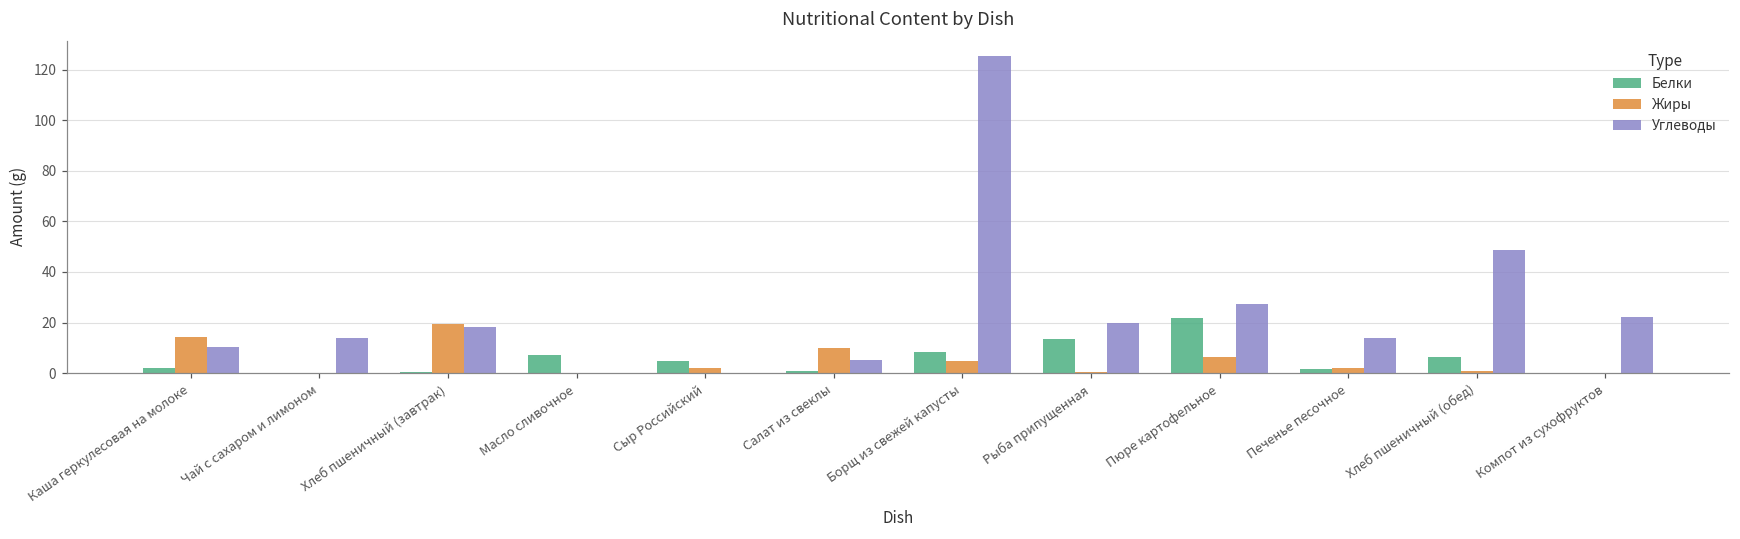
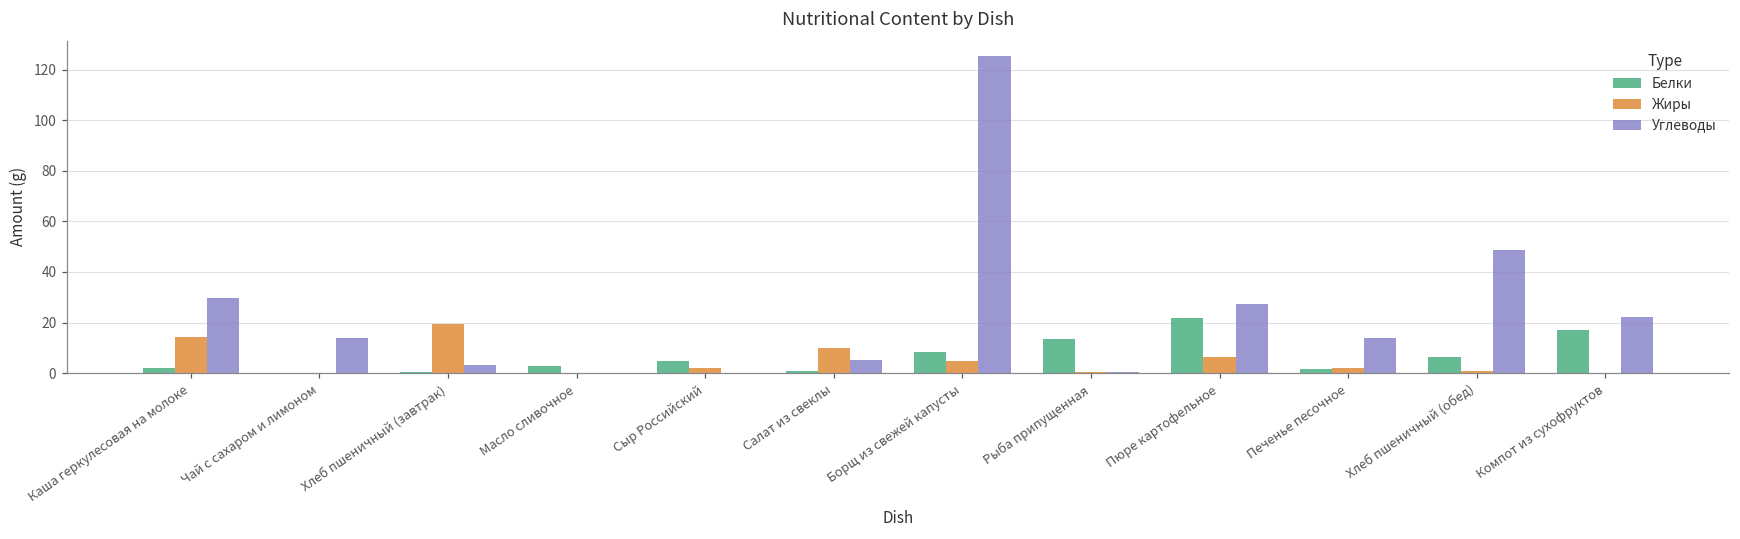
  {
    "Белки": {
      "Каша геркулесовая на молоке": 2,
-     "Масло сливочное": 7,
+     "Масло сливочное": 3,
      "Сыр Российский": 5,
      "Борщ из свежей капусты": 8,
      "Рыба припущенная": 14,
      "Пюре картофельное": 22,
      "Печенье песочное": 2,
      "Хлеб пшеничный (обед)": 6,
-     "Компот из сухофруктов": 0
+     "Компот из сухофруктов": 17
    },
    "Жиры": {
      "Каша геркулесовая на молоке": 14,
      "Чай с сахаром и лимоном": 0,
      "Хлеб пшеничный (завтрак)": 19,
      "Сыр Российский": 2,
      "Салат из свеклы": 10,
      "Борщ из свежей капусты": 5,
      "Пюре картофельное": 6,
      "Печенье песочное": 2
    },
    "Углеводы": {
-     "Каша геркулесовая на молоке": 10,
+     "Каша геркулесовая на молоке": 30,
      "Чай с сахаром и лимоном": 14,
-     "Хлеб пшеничный (завтрак)": 18,
+     "Хлеб пшеничный (завтрак)": 3,
      "Сыр Российский": 0,
      "Салат из свеклы": 5,
      "Борщ из свежей капусты": 125,
-     "Рыба припущенная": 20,
+     "Рыба припущенная": 0,
      "Пюре картофельное": 27,
      "Печенье песочное": 14,
      "Хлеб пшеничный (обед)": 49,
      "Компот из сухофруктов": 22
    }
  }
